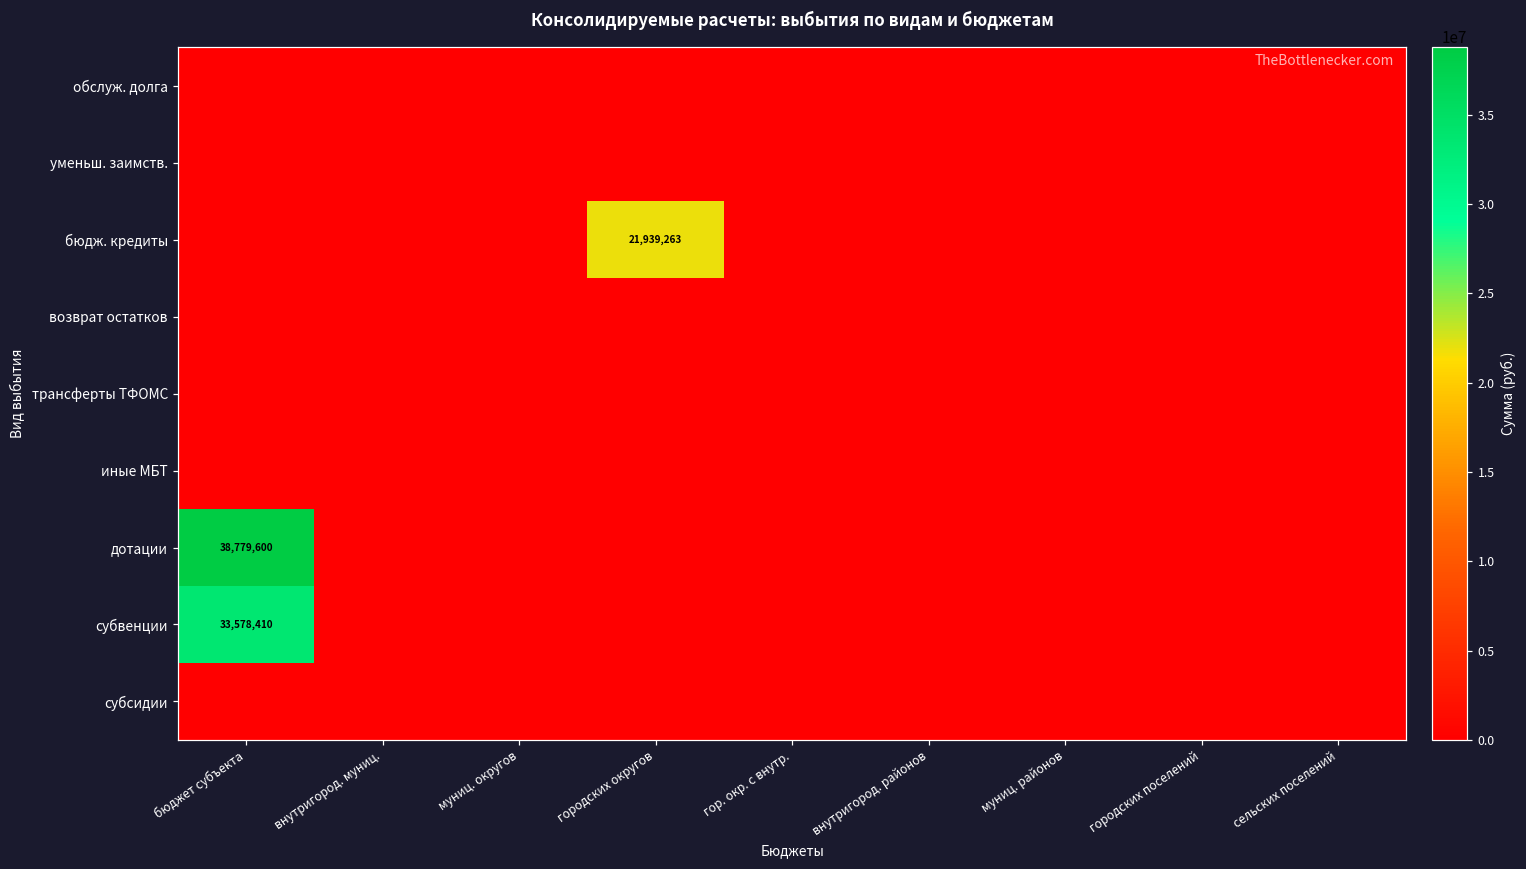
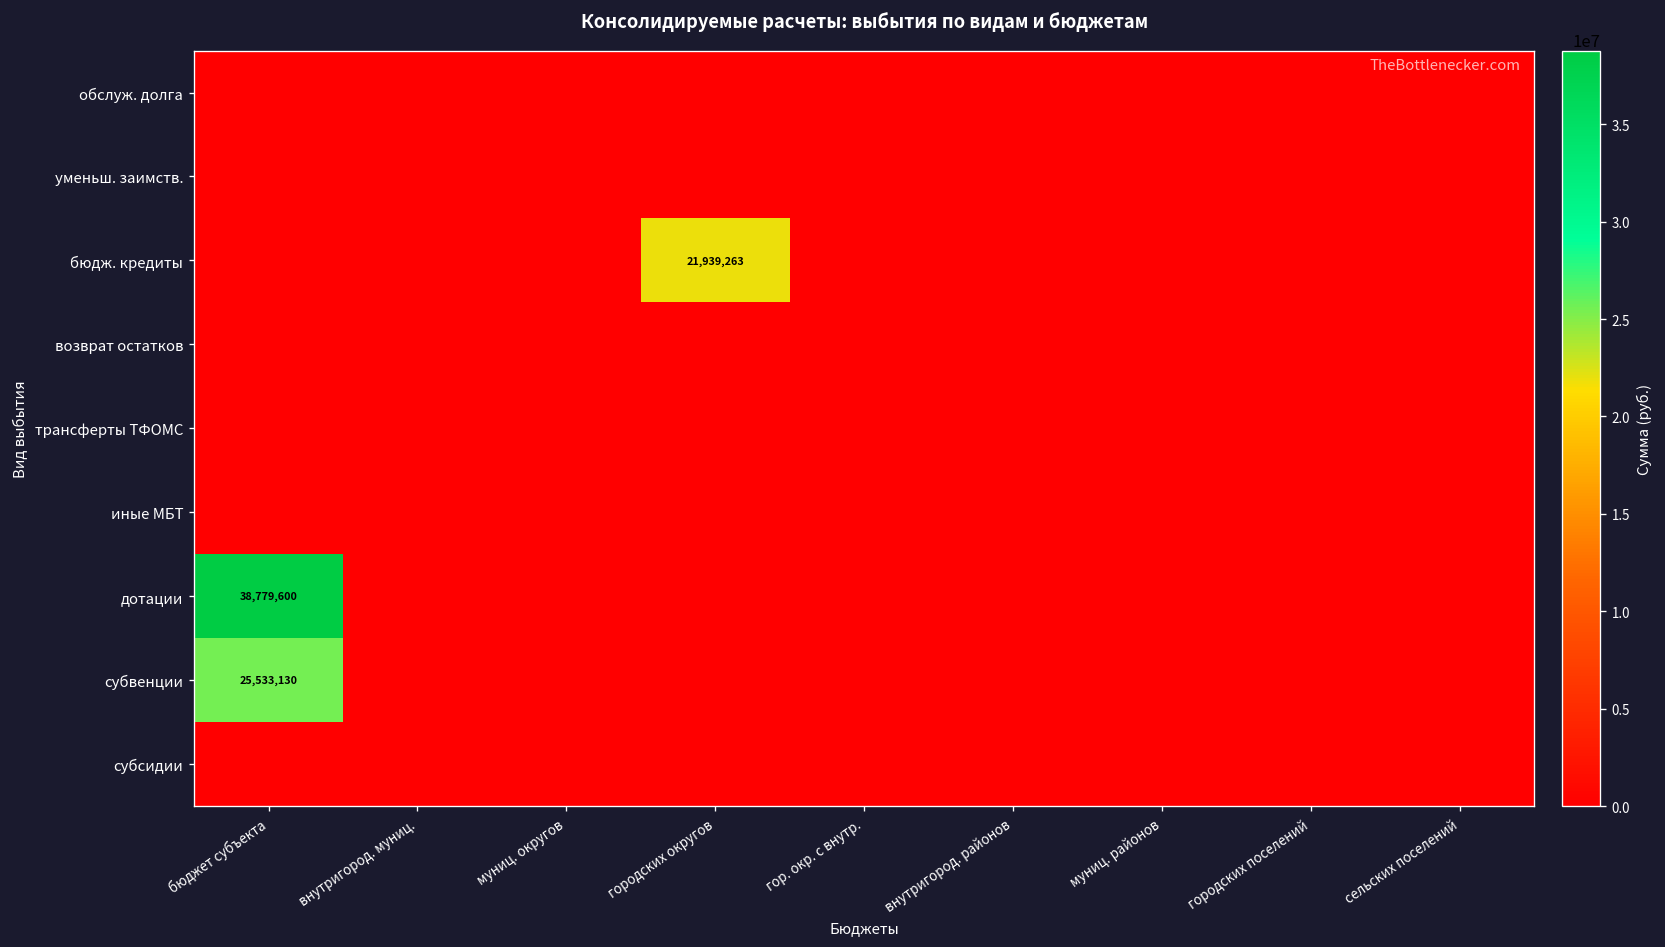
  {
    "бюдж. кредиты": {
      "городских округов": "21,939,263"
    },
    "дотации": {
      "бюджет субъекта": "38,779,600"
    },
    "субвенции": {
-     "бюджет субъекта": "33,578,410"
+     "бюджет субъекта": "25,533,130"
    }
  }
